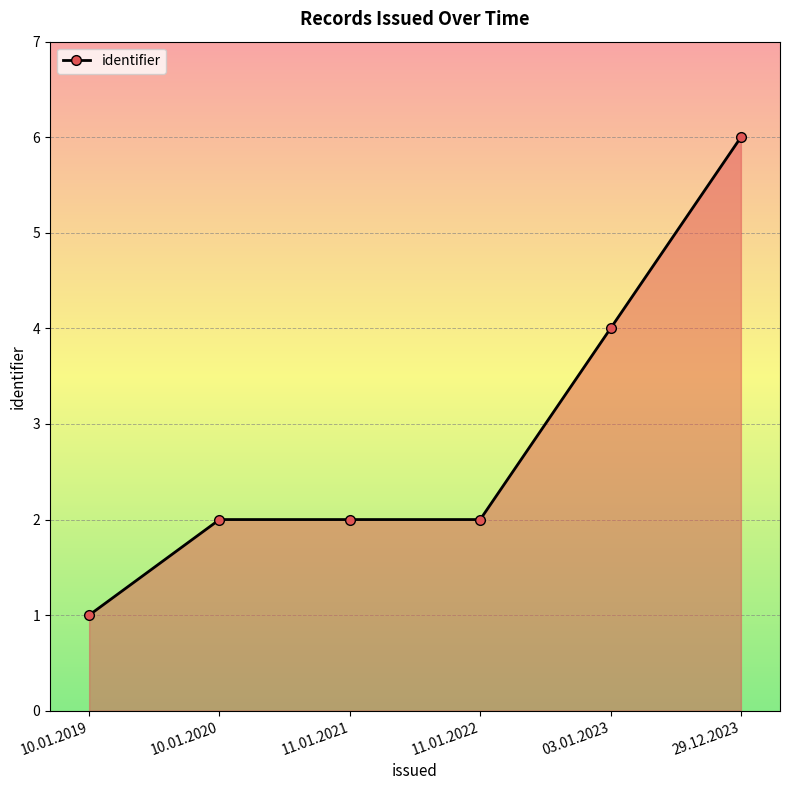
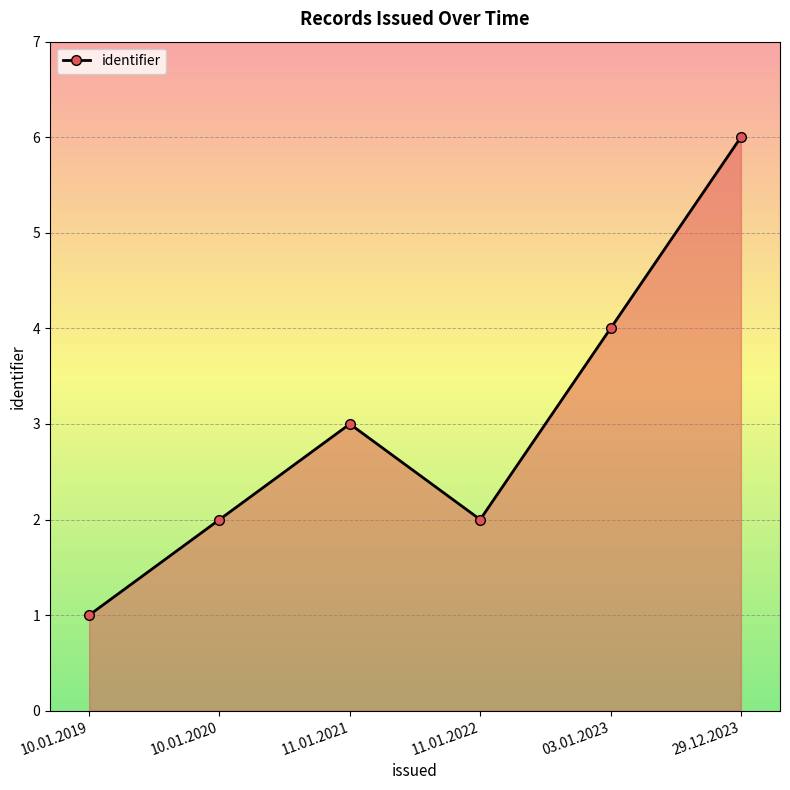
  {
    "10.01.2019": 1,
    "10.01.2020": 2,
-   "11.01.2021": 2,
+   "11.01.2021": 3,
    "11.01.2022": 2,
    "03.01.2023": 4,
    "29.12.2023": 6
  }
